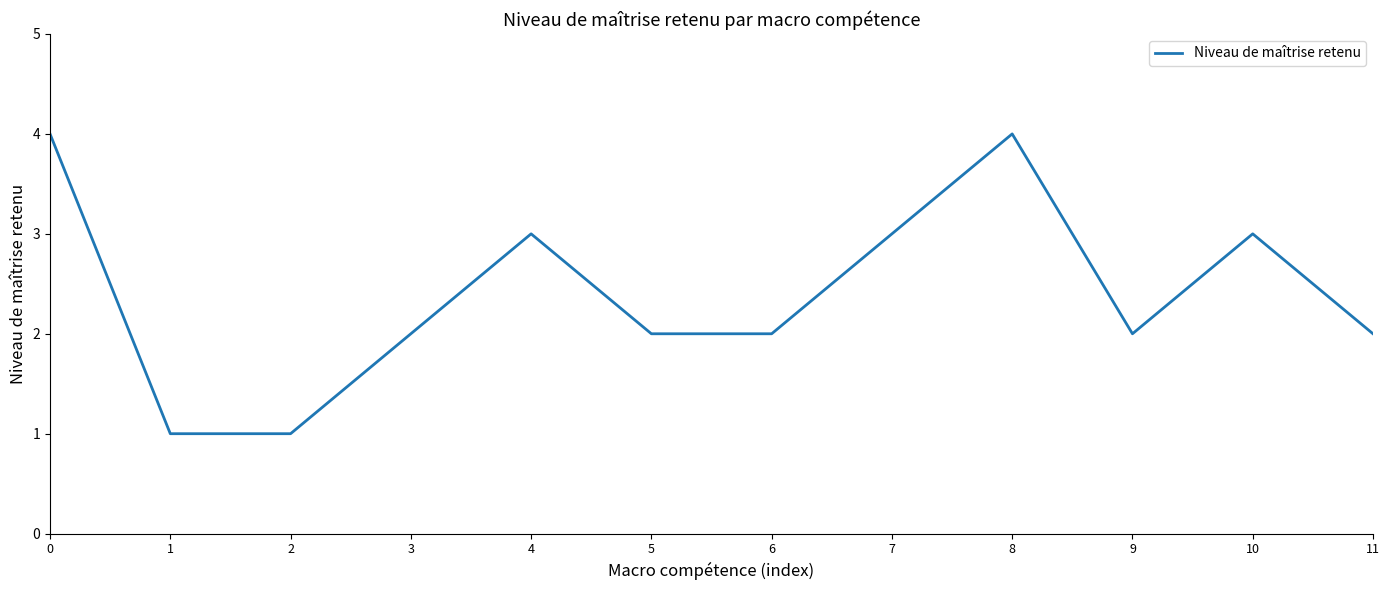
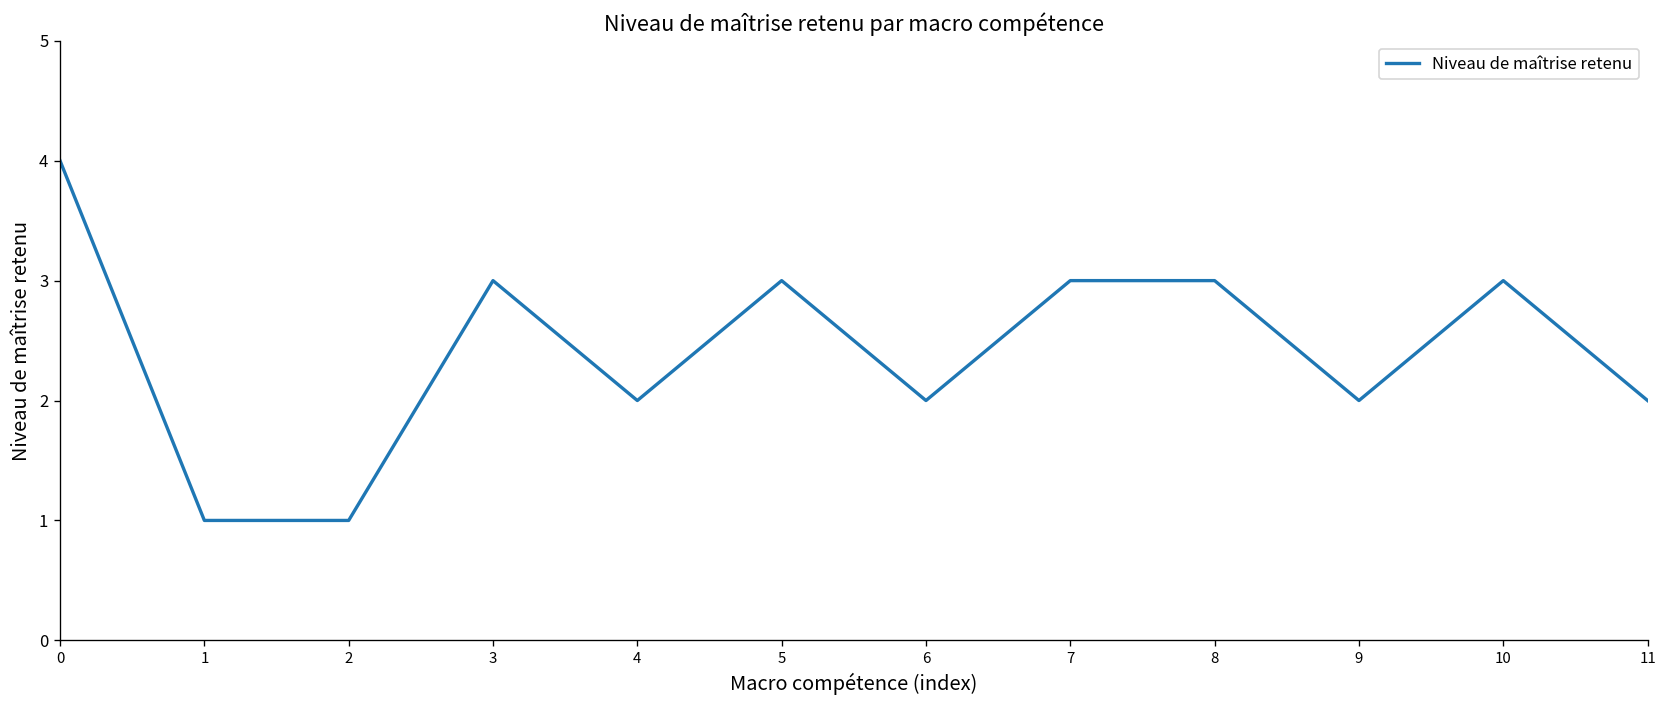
  {
    "0": 4,
    "1": 1,
    "2": 1,
-   "3": 2,
-   "4": 3,
-   "5": 2,
+   "3": 3,
+   "4": 2,
+   "5": 3,
    "6": 2,
    "7": 3,
-   "8": 4,
+   "8": 3,
    "9": 2,
    "10": 3,
    "11": 2
  }
